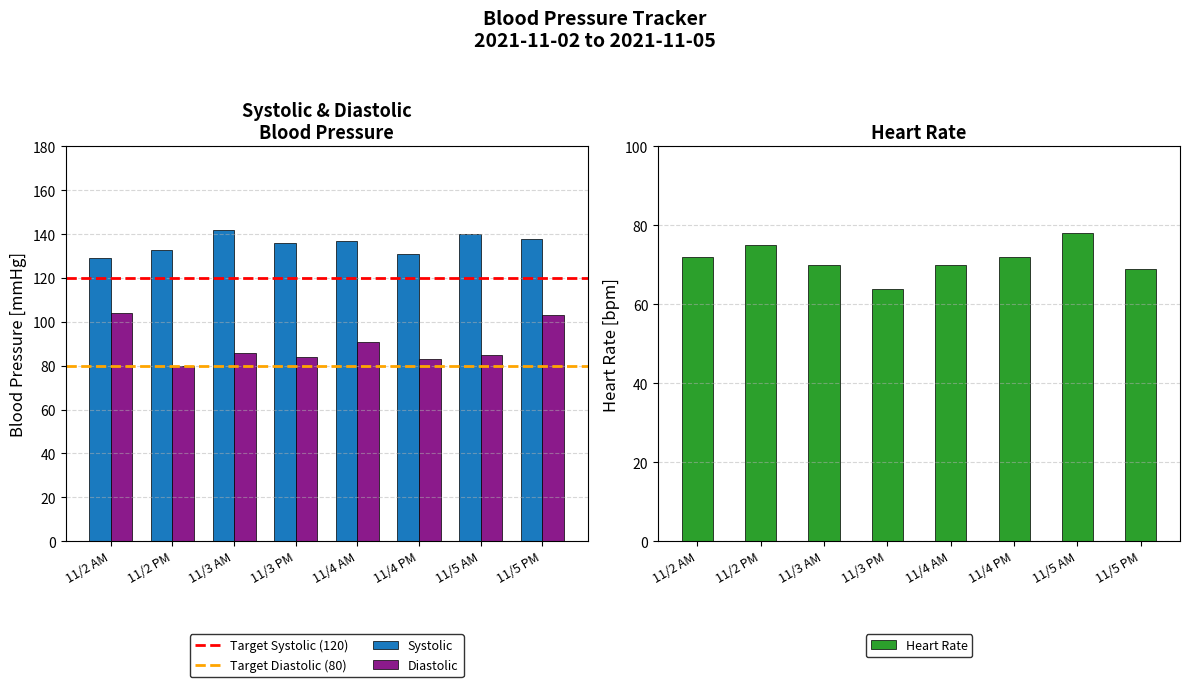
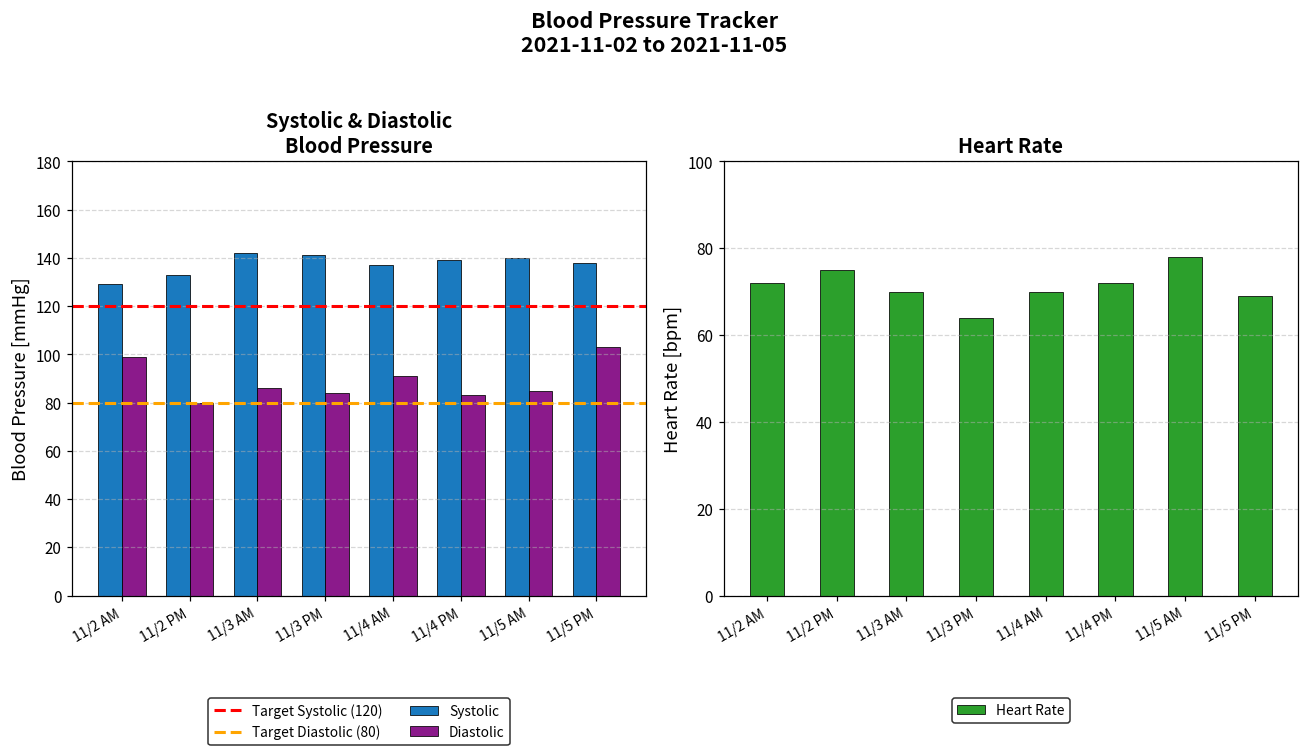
  {
    "Systolic & Diastolic Blood Pressure": {
      "Systolic": {
        "11/2 AM": 129,
        "11/2 PM": 133,
        "11/3 AM": 142,
-       "11/3 PM": 136,
+       "11/3 PM": 141,
        "11/4 AM": 137,
-       "11/4 PM": 131,
+       "11/4 PM": 139,
        "11/5 AM": 140,
        "11/5 PM": 138
      },
      "Diastolic": {
-       "11/2 AM": 104,
+       "11/2 AM": 99,
        "11/2 PM": 80,
        "11/3 AM": 86,
        "11/3 PM": 84,
        "11/4 AM": 91,
        "11/4 PM": 83,
        "11/5 AM": 85,
        "11/5 PM": 103
      }
    },
    "Heart Rate": {
      "11/2 AM": 72,
      "11/2 PM": 75,
      "11/3 AM": 70,
      "11/3 PM": 64,
      "11/4 AM": 70,
      "11/4 PM": 72,
      "11/5 AM": 78,
      "11/5 PM": 69
    }
  }
